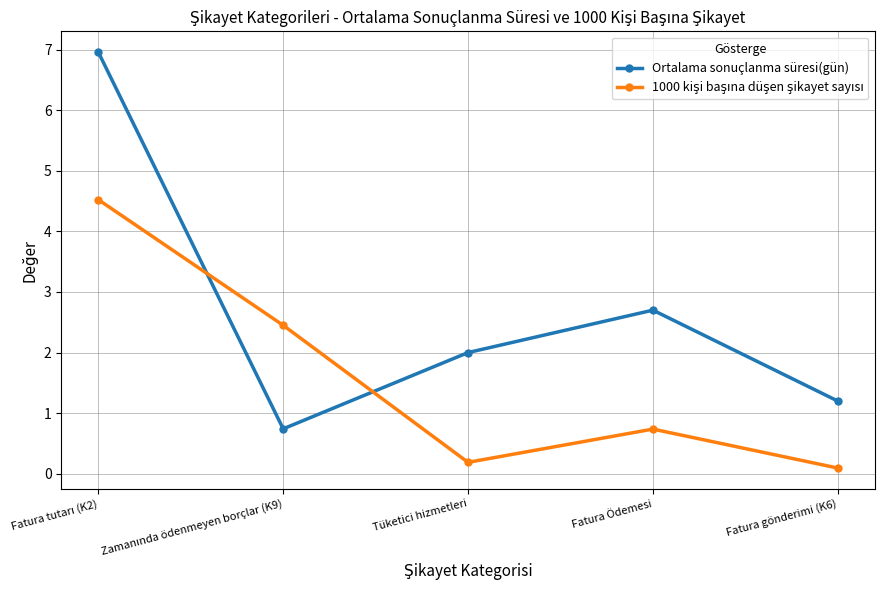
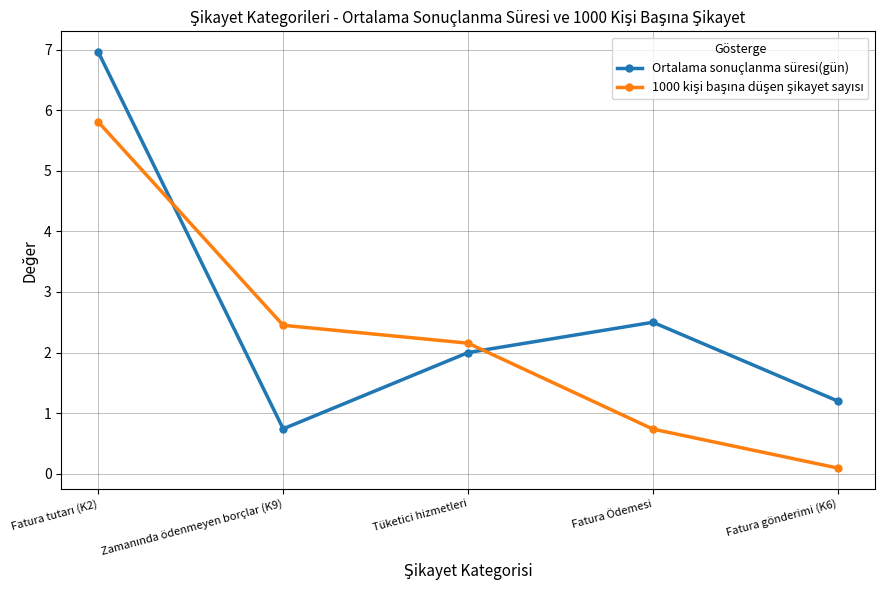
  {
    "Ortalama sonuçlanma süresi(gün)": {
      "Fatura tutarı (K2)": 7.0,
      "Zamanında ödenmeyen borçlar (K9)": 0.7,
      "Tüketici hizmetleri": 2.0,
-     "Fatura Ödemesi": 2.7,
+     "Fatura Ödemesi": 2.5,
      "Fatura gönderimi (K6)": 1.2
    },
    "1000 kişi başına düşen şikayet sayısı": {
-     "Fatura tutarı (K2)": 4.5,
+     "Fatura tutarı (K2)": 5.8,
      "Zamanında ödenmeyen borçlar (K9)": 2.5,
-     "Tüketici hizmetleri": 0.2,
+     "Tüketici hizmetleri": 2.2,
      "Fatura Ödemesi": 0.7,
      "Fatura gönderimi (K6)": 0.1
    }
  }
